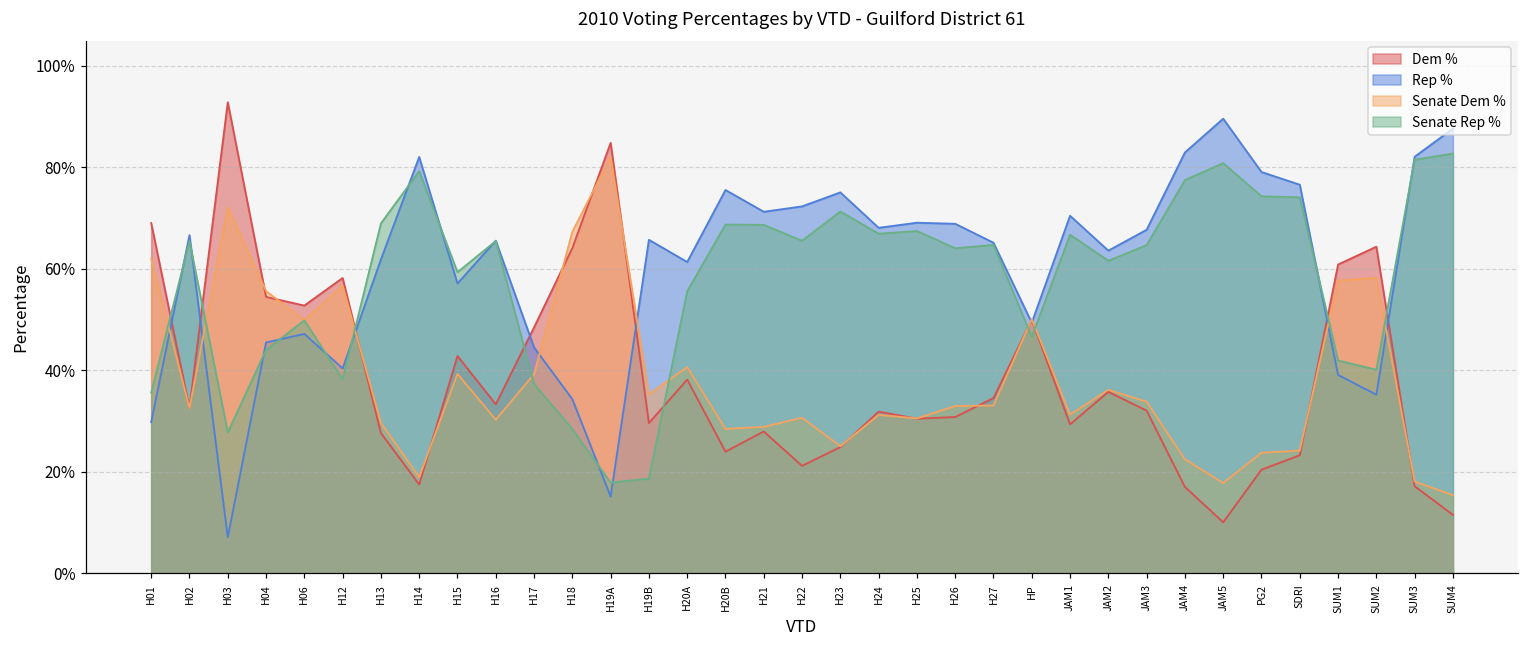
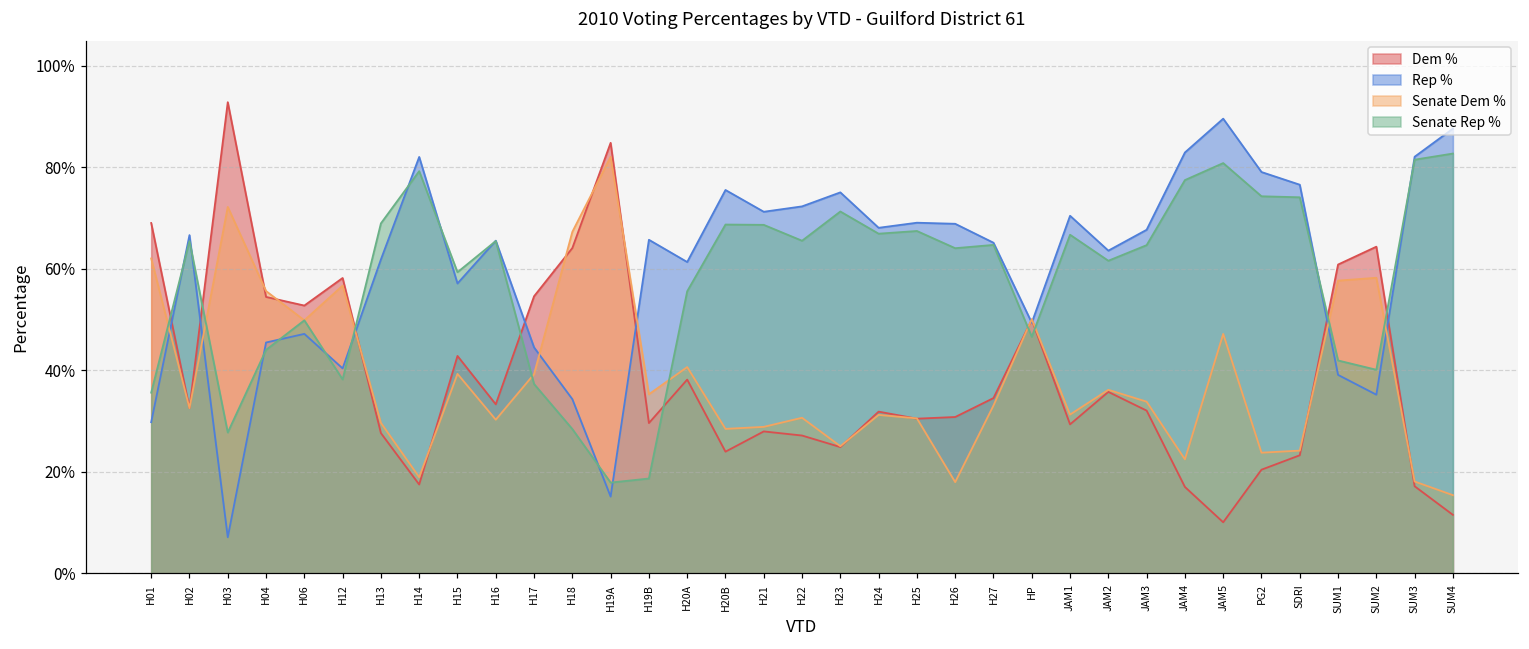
  {
    "Dem %": {
      "H01": "69%",
      "H03": "93%",
      "H04": "54%",
      "H06": "53%",
      "H12": "58%",
      "H13": "28%",
      "H14": "18%",
      "H15": "43%",
      "H16": "33%",
-     "H17": "48%",
+     "H17": "55%",
      "H18": "64%",
      "H19A": "85%",
      "H19B": "30%",
      "H20A": "38%",
      "H20B": "24%",
      "H21": "28%",
-     "H22": "21%",
+     "H22": "27%",
      "H24": "32%",
      "H26": "31%",
      "H27": "35%",
      "JAM1": "29%",
      "JAM3": "32%",
      "JAM4": "17%",
      "JAM5": "10%",
      "PG2": "20%",
      "SDRI": "23%",
      "SUM1": "61%",
      "SUM2": "64%",
      "SUM3": "17%",
      "SUM4": "12%"
    },
    "Rep %": {
      "H01": "30%",
      "H02": "67%",
      "H03": "7%",
      "H04": "46%",
      "H06": "47%",
      "H12": "40%",
      "H13": "62%",
      "H14": "82%",
      "H15": "57%",
      "H17": "45%",
      "H18": "34%",
      "H19A": "15%",
      "H19B": "66%",
      "H20A": "61%",
      "H20B": "76%",
      "H21": "71%",
      "H22": "72%",
      "H23": "75%",
      "H24": "68%",
      "H25": "69%",
      "H26": "69%",
      "HP": "49%",
      "JAM1": "70%",
      "JAM2": "64%",
      "JAM3": "68%",
      "JAM4": "83%",
      "JAM5": "90%",
      "PG2": "79%",
      "SDRI": "77%",
      "SUM1": "39%",
      "SUM2": "35%",
      "SUM3": "82%"
    },
    "Senate Dem %": {
      "H01": "62%",
      "H03": "72%",
      "H04": "56%",
      "H12": "57%",
      "H13": "30%",
      "H14": "19%",
      "H15": "39%",
      "H16": "30%",
      "H17": "39%",
      "H18": "67%",
      "H19A": "82%",
      "H19B": "35%",
      "H20A": "41%",
      "H20B": "28%",
      "H21": "29%",
      "H22": "31%",
      "H24": "31%",
-     "H26": "33%",
+     "H26": "18%",
      "H27": "33%",
      "JAM1": "31%",
      "JAM3": "34%",
      "JAM4": "22%",
-     "JAM5": "18%",
+     "JAM5": "47%",
      "PG2": "24%",
      "SDRI": "24%",
      "SUM1": "58%",
      "SUM2": "58%",
      "SUM3": "18%",
      "SUM4": "15%"
    },
    "Senate Rep %": {
      "H01": "36%",
      "H02": "65%",
      "H03": "28%",
      "H04": "44%",
      "H12": "38%",
      "H13": "69%",
      "H14": "79%",
      "H15": "59%",
      "H17": "37%",
      "H18": "28%",
      "H19A": "18%",
      "H19B": "19%",
      "H20A": "56%",
      "H20B": "69%",
      "H21": "69%",
      "H22": "66%",
      "H23": "71%",
      "H24": "67%",
      "H25": "67%",
      "H26": "64%",
      "HP": "47%",
      "JAM1": "67%",
      "JAM2": "62%",
      "JAM3": "65%",
      "JAM4": "78%",
      "JAM5": "81%",
      "PG2": "74%",
      "SDRI": "74%",
      "SUM1": "42%",
      "SUM2": "40%",
      "SUM3": "82%",
      "SUM4": "83%"
    }
  }
